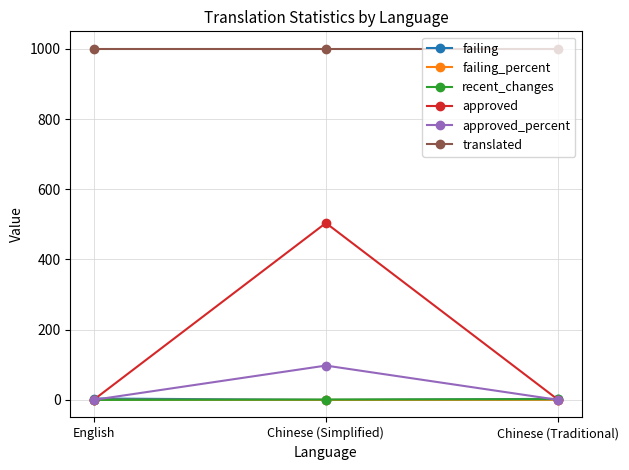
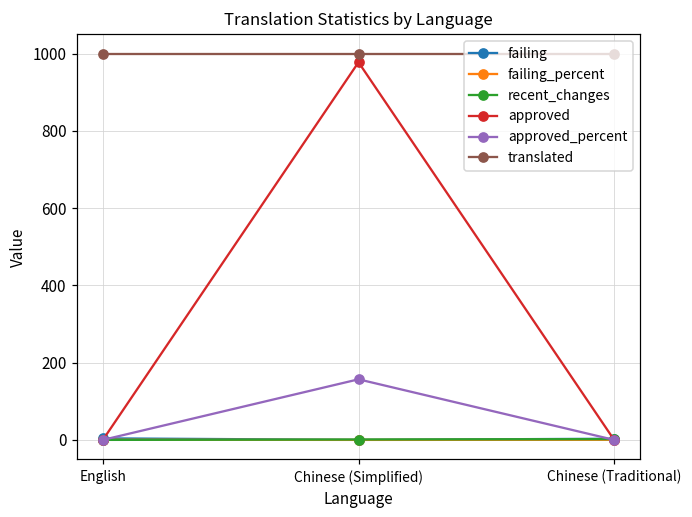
  {
    "approved": {
-     "Chinese (Simplified)": 500
+     "Chinese (Simplified)": 980
    },
    "approved_percent": {
-     "Chinese (Simplified)": 100
+     "Chinese (Simplified)": 160
    },
    "translated": {
      "English": 1000,
      "Chinese (Simplified)": 1000
    }
  }
